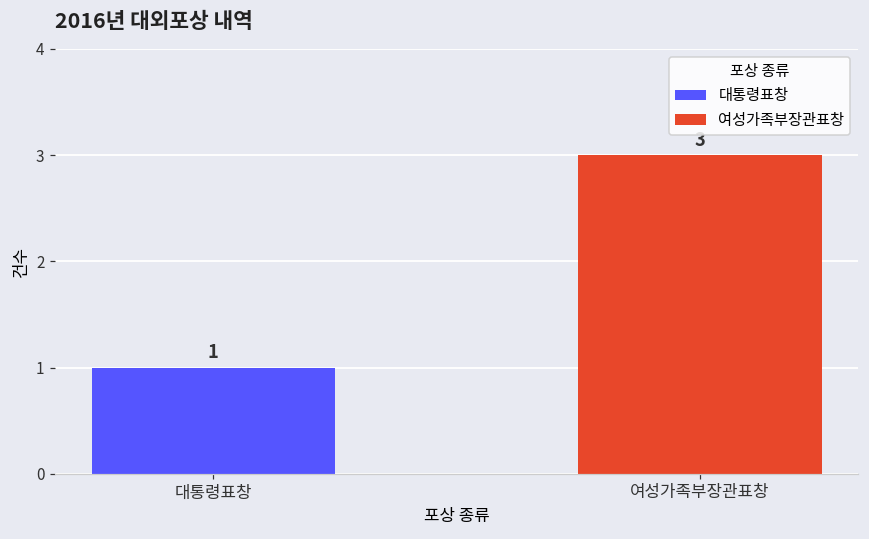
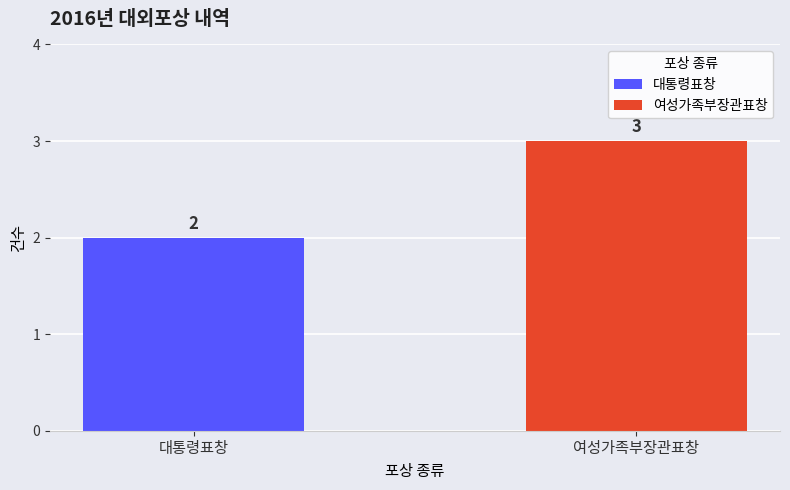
  {
-   "대통령표창": 1
+   "대통령표창": 2
  }
